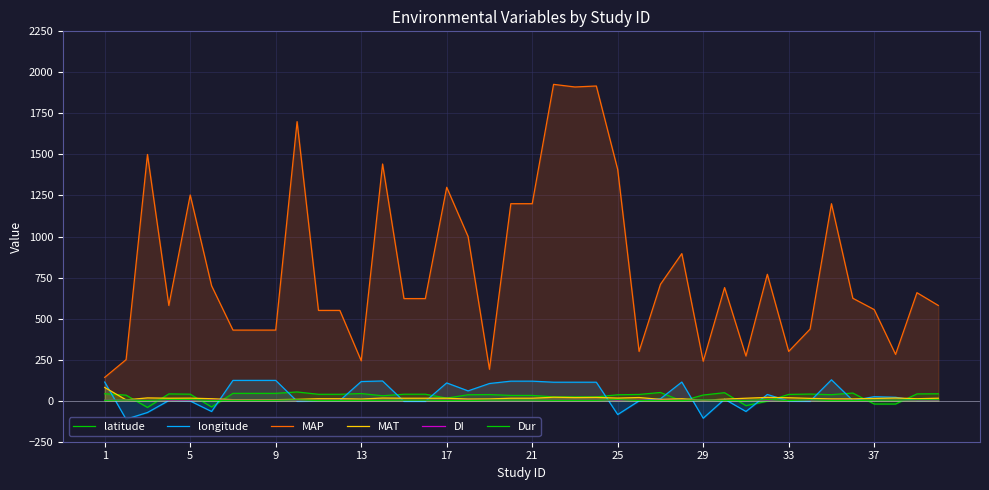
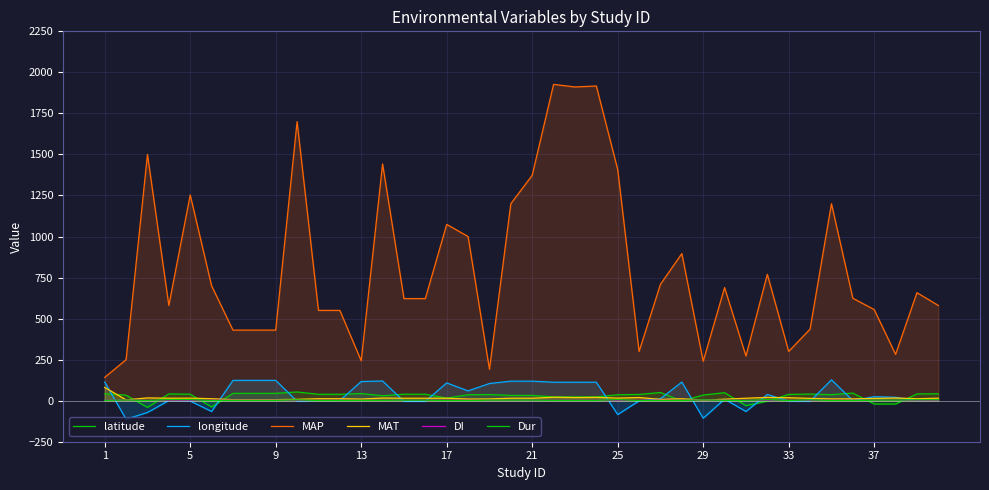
  {
    "MAP": {
      "1": 140,
      "5": 1250,
      "9": 430,
      "13": 240,
-     "17": 1300,
-     "21": 1200,
+     "17": 1070,
+     "21": 1370,
      "25": 1410,
      "29": 240,
      "33": 300,
      "37": 560
    },
    "MAT": {
      "1": 80,
      "33": 20
    }
  }
